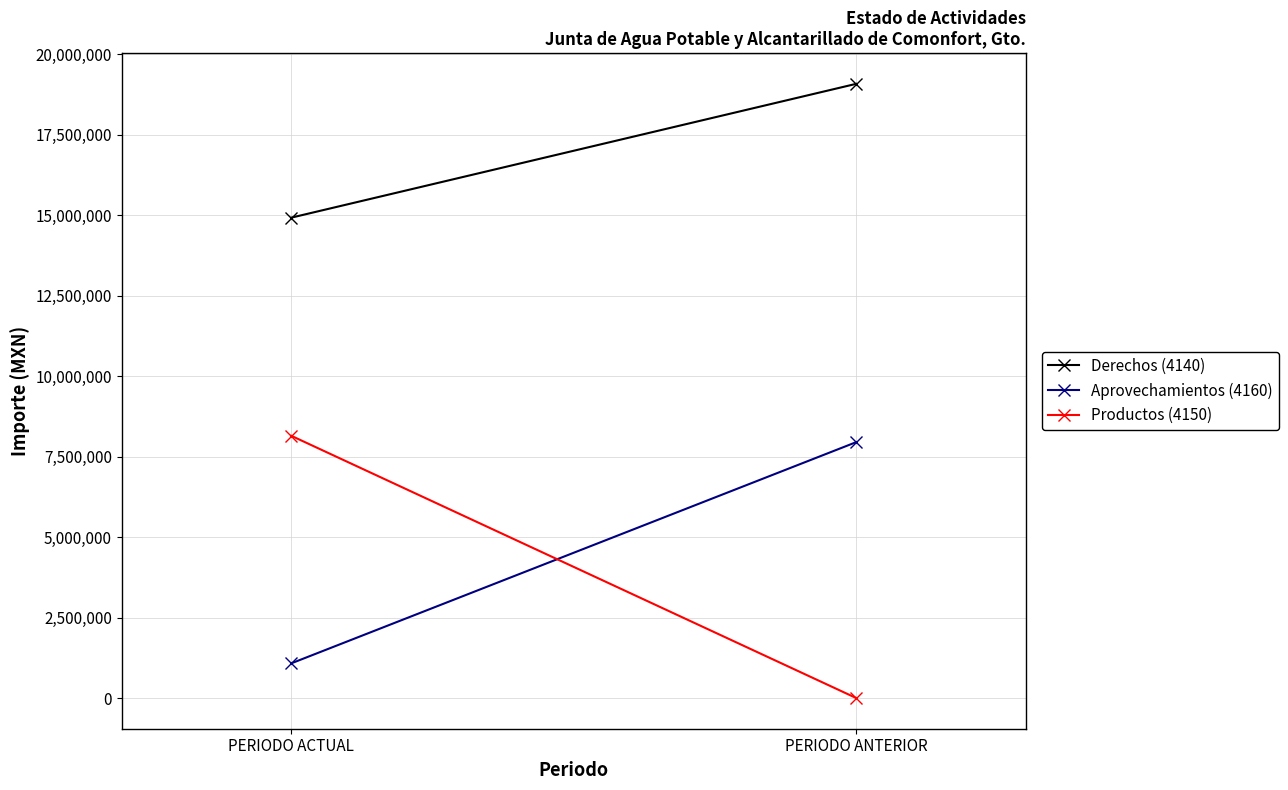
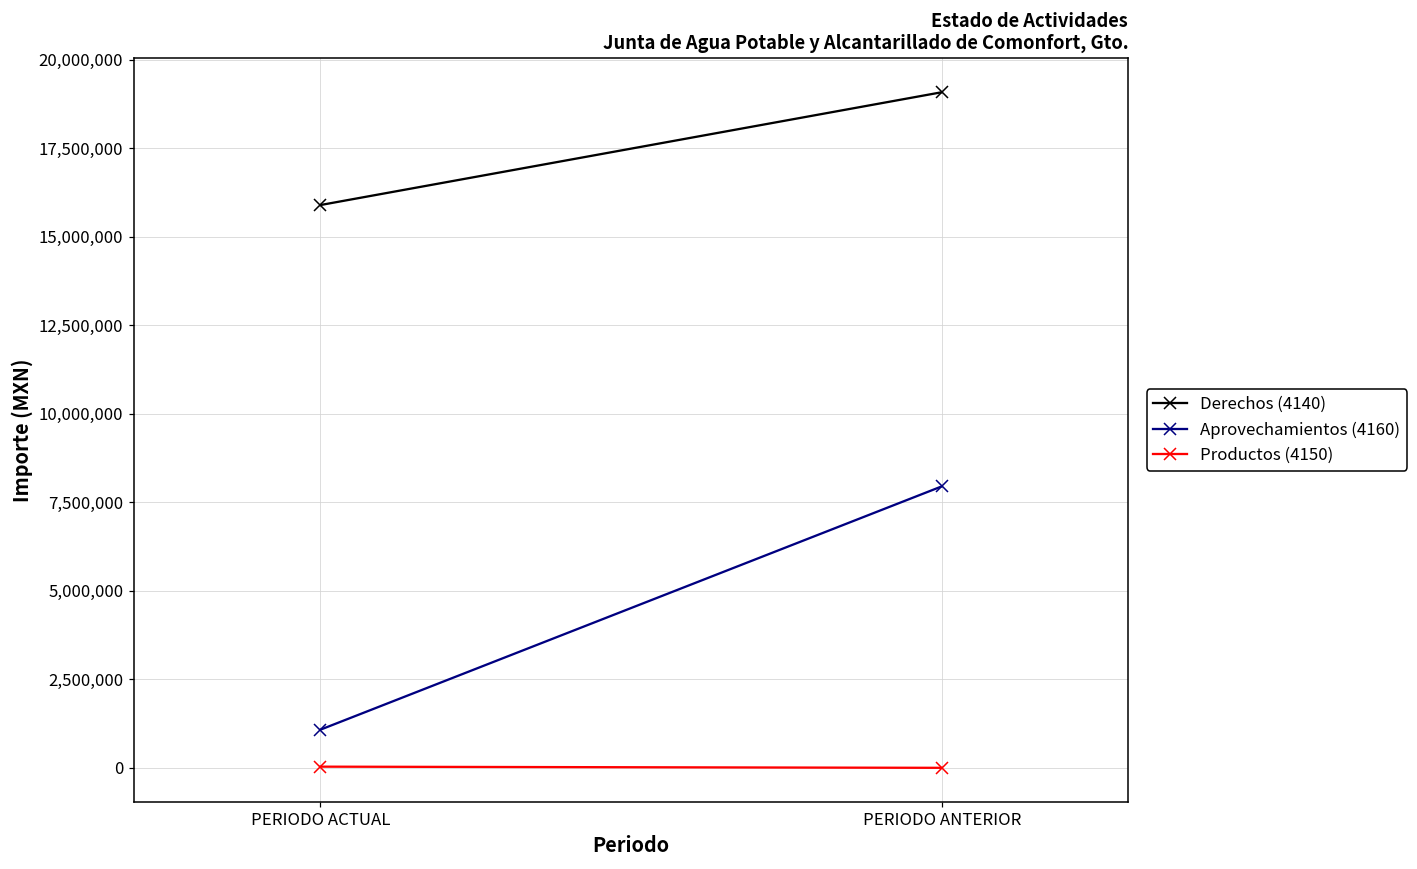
  {
    "Derechos (4140)": {
-     "PERIODO ACTUAL": "14,900,000",
+     "PERIODO ACTUAL": "15,900,000",
      "PERIODO ANTERIOR": "19,100,000"
    },
    "Aprovechamientos (4160)": {
      "PERIODO ACTUAL": "1,100,000",
      "PERIODO ANTERIOR": "7,900,000"
    },
    "Productos (4150)": {
-     "PERIODO ACTUAL": "8,100,000",
+     "PERIODO ACTUAL": "0",
      "PERIODO ANTERIOR": "0"
    }
  }
